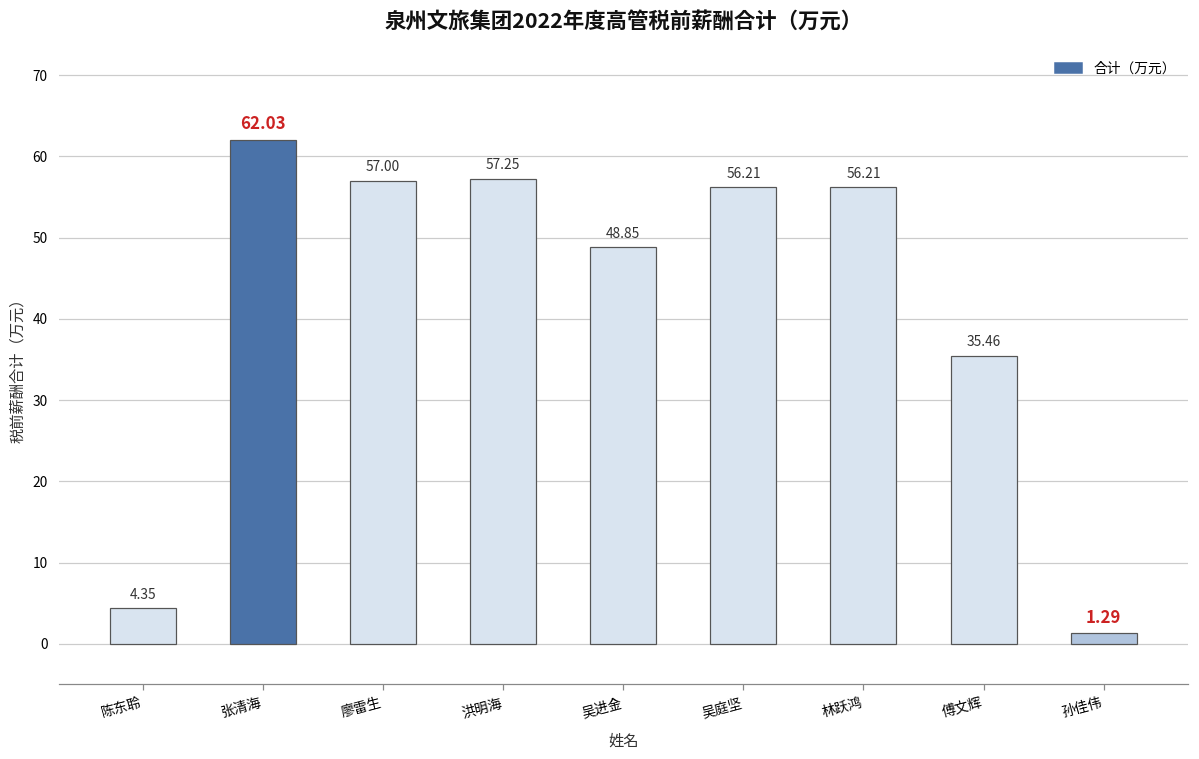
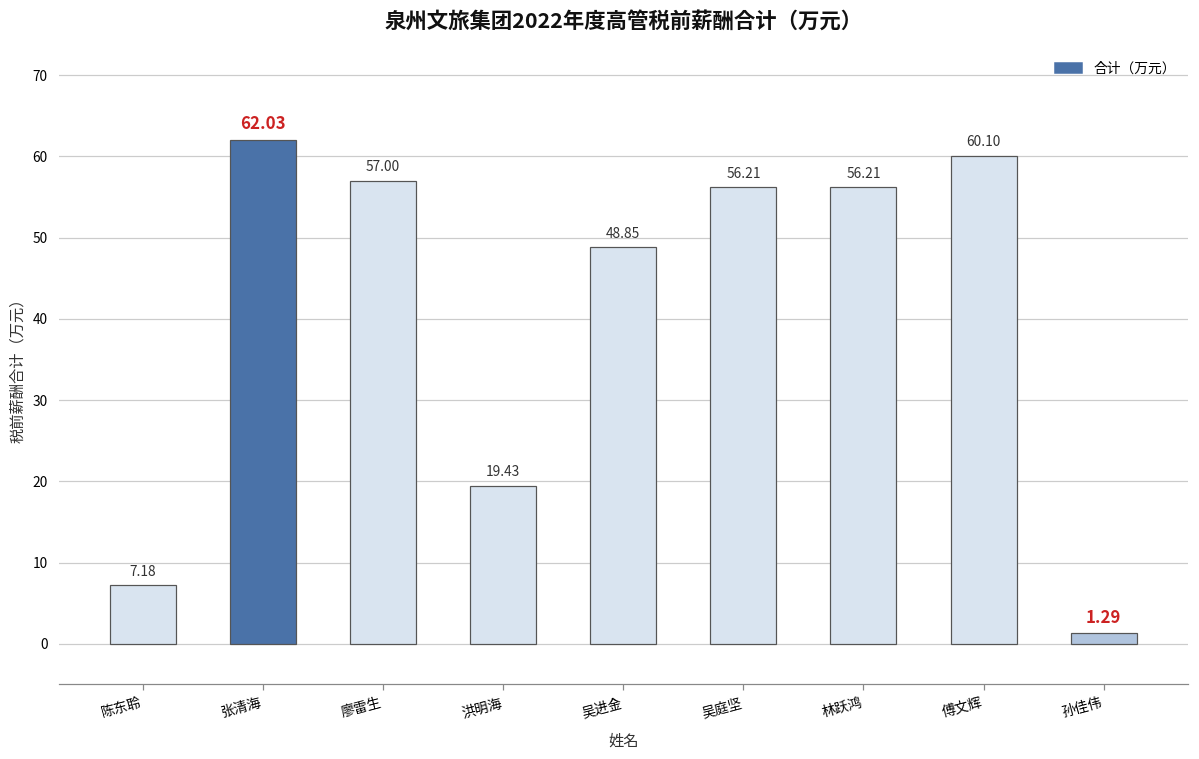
  {
-   "陈东聆": 4.35,
+   "陈东聆": 7.18,
    "张清海": 62.03,
    "廖雷生": 57.00,
-   "洪明海": 57.25,
+   "洪明海": 19.43,
    "吴进金": 48.85,
    "吴庭坚": 56.21,
    "林跃鸿": 56.21,
-   "傅文辉": 35.46,
+   "傅文辉": 60.10,
    "孙佳伟": 1.29
  }
